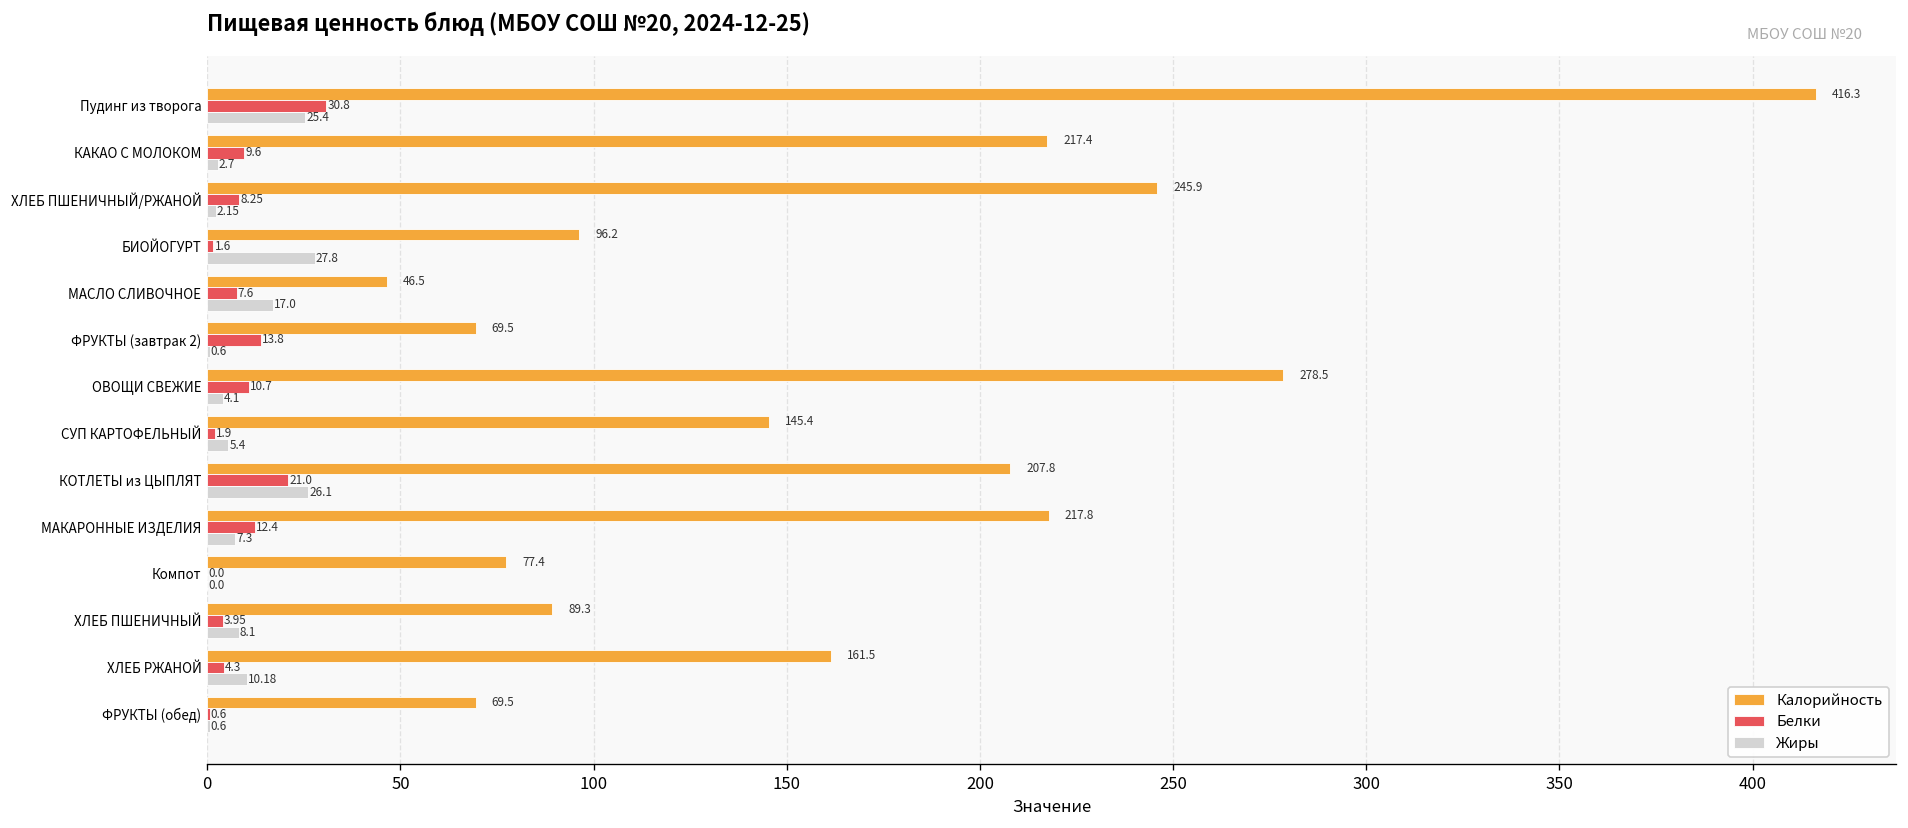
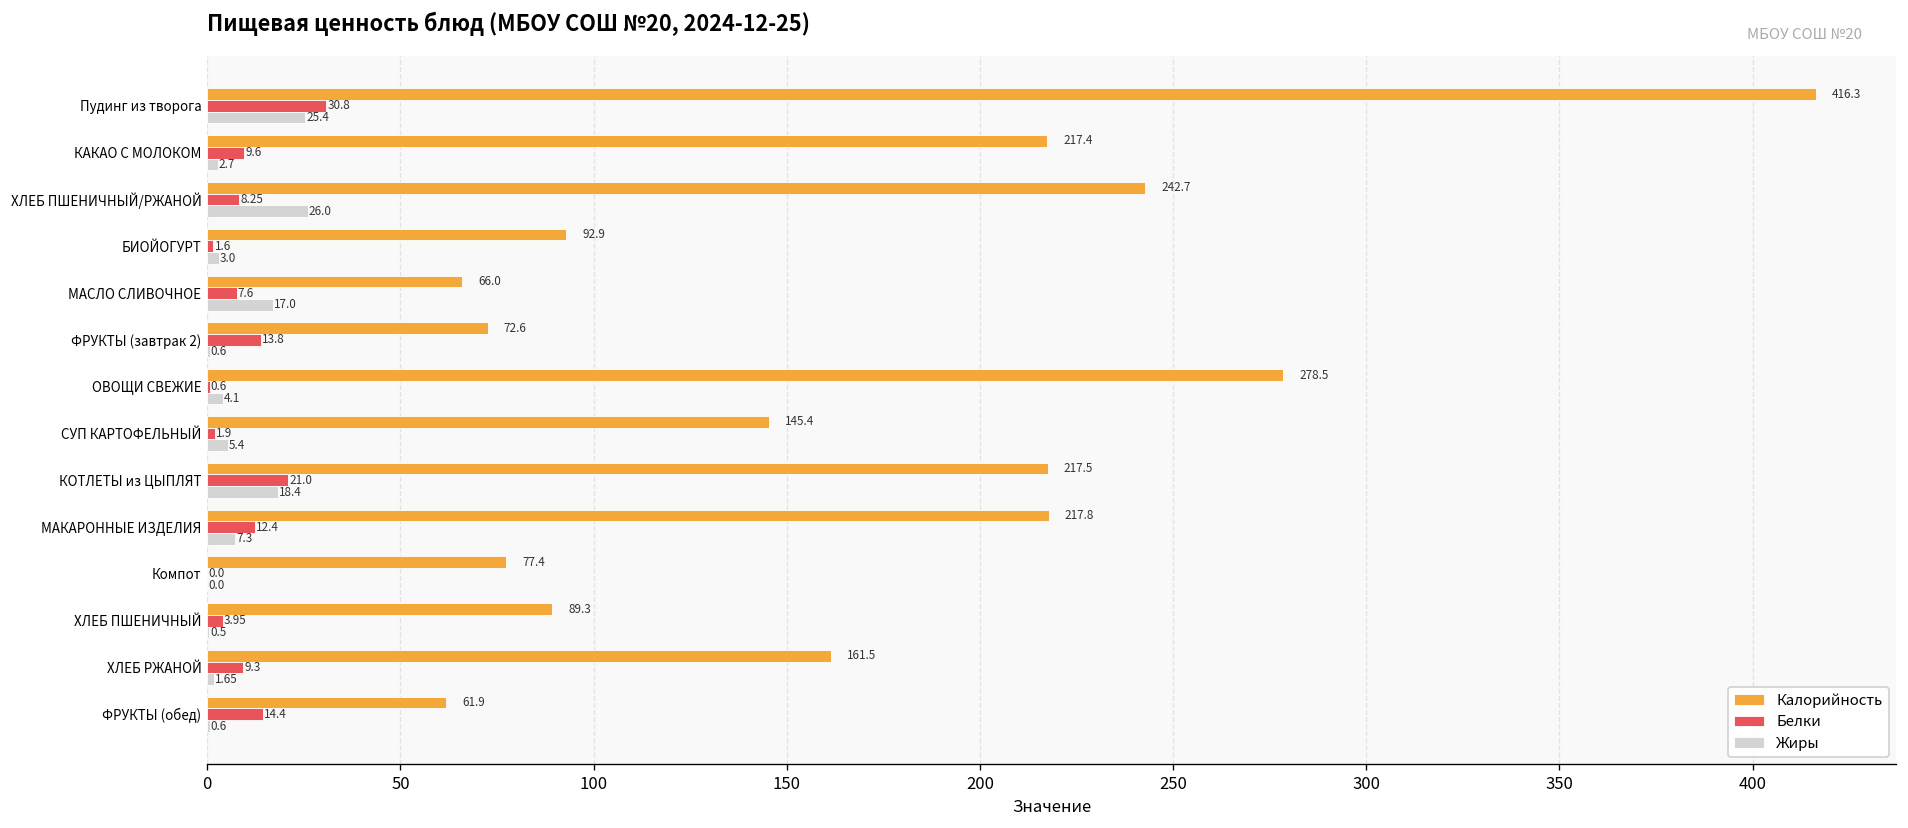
  {
    "Калорийность": {
      "Пудинг из творога": 416.3,
      "КАКАО С МОЛОКОМ": 217.4,
-     "ХЛЕБ ПШЕНИЧНЫЙ/РЖАНОЙ": 245.9,
-     "БИОЙОГУРТ": 96.2,
-     "МАСЛО СЛИВОЧНОЕ": 46.5,
-     "ФРУКТЫ (завтрак 2)": 69.5,
+     "ХЛЕБ ПШЕНИЧНЫЙ/РЖАНОЙ": 242.7,
+     "БИОЙОГУРТ": 92.9,
+     "МАСЛО СЛИВОЧНОЕ": 66.0,
+     "ФРУКТЫ (завтрак 2)": 72.6,
      "ОВОЩИ СВЕЖИЕ": 278.5,
      "СУП КАРТОФЕЛЬНЫЙ": 145.4,
-     "КОТЛЕТЫ из ЦЫПЛЯТ": 207.8,
+     "КОТЛЕТЫ из ЦЫПЛЯТ": 217.5,
      "МАКАРОННЫЕ ИЗДЕЛИЯ": 217.8,
      "Компот": 77.4,
      "ХЛЕБ ПШЕНИЧНЫЙ": 89.3,
      "ХЛЕБ РЖАНОЙ": 161.5,
-     "ФРУКТЫ (обед)": 69.5
+     "ФРУКТЫ (обед)": 61.9
    },
    "Белки": {
      "Пудинг из творога": 30.8,
      "КАКАО С МОЛОКОМ": 9.6,
      "ХЛЕБ ПШЕНИЧНЫЙ/РЖАНОЙ": 8.25,
      "БИОЙОГУРТ": 1.6,
      "МАСЛО СЛИВОЧНОЕ": 7.6,
      "ФРУКТЫ (завтрак 2)": 13.8,
-     "ОВОЩИ СВЕЖИЕ": 10.7,
+     "ОВОЩИ СВЕЖИЕ": 0.6,
      "СУП КАРТОФЕЛЬНЫЙ": 1.9,
      "КОТЛЕТЫ из ЦЫПЛЯТ": 21.0,
      "МАКАРОННЫЕ ИЗДЕЛИЯ": 12.4,
      "Компот": 0.0,
      "ХЛЕБ ПШЕНИЧНЫЙ": 3.95,
-     "ХЛЕБ РЖАНОЙ": 4.3,
-     "ФРУКТЫ (обед)": 0.6
+     "ХЛЕБ РЖАНОЙ": 9.3,
+     "ФРУКТЫ (обед)": 14.4
    },
    "Жиры": {
      "Пудинг из творога": 25.4,
      "КАКАО С МОЛОКОМ": 2.7,
-     "ХЛЕБ ПШЕНИЧНЫЙ/РЖАНОЙ": 2.15,
-     "БИОЙОГУРТ": 27.8,
+     "ХЛЕБ ПШЕНИЧНЫЙ/РЖАНОЙ": 26.0,
+     "БИОЙОГУРТ": 3.0,
      "МАСЛО СЛИВОЧНОЕ": 17.0,
      "ФРУКТЫ (завтрак 2)": 0.6,
      "ОВОЩИ СВЕЖИЕ": 4.1,
      "СУП КАРТОФЕЛЬНЫЙ": 5.4,
-     "КОТЛЕТЫ из ЦЫПЛЯТ": 26.1,
+     "КОТЛЕТЫ из ЦЫПЛЯТ": 18.4,
      "МАКАРОННЫЕ ИЗДЕЛИЯ": 7.3,
      "Компот": 0.0,
-     "ХЛЕБ ПШЕНИЧНЫЙ": 8.1,
-     "ХЛЕБ РЖАНОЙ": 10.18,
+     "ХЛЕБ ПШЕНИЧНЫЙ": 0.5,
+     "ХЛЕБ РЖАНОЙ": 1.65,
      "ФРУКТЫ (обед)": 0.6
    }
  }
